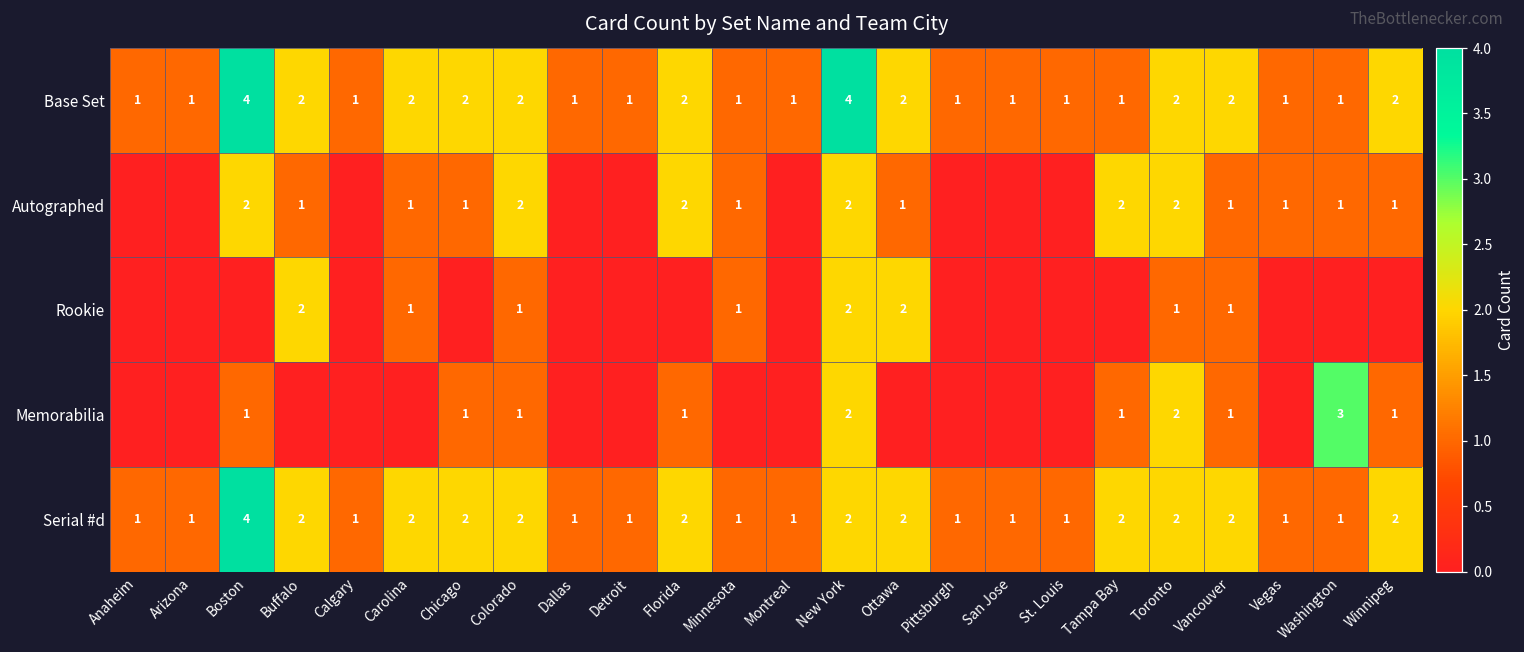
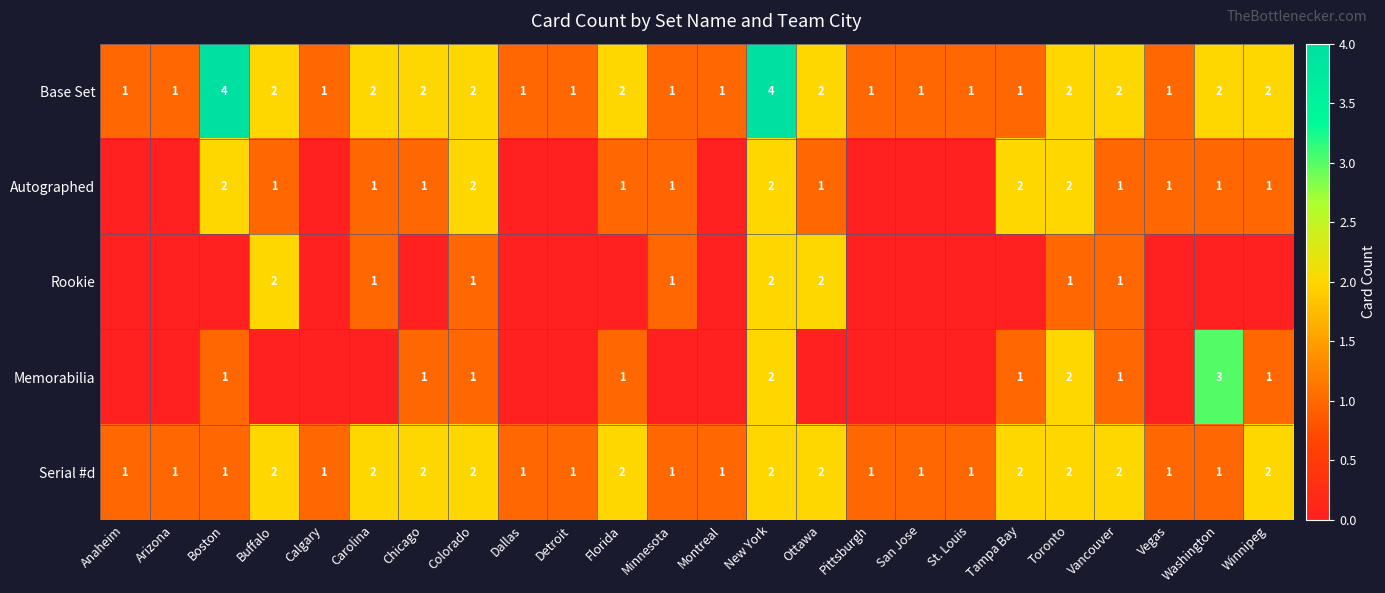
  {
    "Base Set": {
      "Anaheim": 1,
      "Arizona": 1,
      "Boston": 4,
      "Buffalo": 2,
      "Calgary": 1,
      "Carolina": 2,
      "Chicago": 2,
      "Colorado": 2,
      "Dallas": 1,
      "Detroit": 1,
      "Florida": 2,
      "Minnesota": 1,
      "Montreal": 1,
      "New York": 4,
      "Ottawa": 2,
      "Pittsburgh": 1,
      "San Jose": 1,
      "St. Louis": 1,
      "Tampa Bay": 1,
      "Toronto": 2,
      "Vancouver": 2,
      "Vegas": 1,
-     "Washington": 1,
+     "Washington": 2,
      "Winnipeg": 2
    },
    "Autographed": {
      "Boston": 2,
      "Buffalo": 1,
      "Carolina": 1,
      "Chicago": 1,
      "Colorado": 2,
-     "Florida": 2,
+     "Florida": 1,
      "Minnesota": 1,
      "New York": 2,
      "Ottawa": 1,
      "Tampa Bay": 2,
      "Toronto": 2,
      "Vancouver": 1,
      "Vegas": 1,
      "Washington": 1,
      "Winnipeg": 1
    },
    "Rookie": {
      "Buffalo": 2,
      "Carolina": 1,
      "Colorado": 1,
      "Minnesota": 1,
      "New York": 2,
      "Ottawa": 2,
      "Toronto": 1,
      "Vancouver": 1
    },
    "Memorabilia": {
      "Boston": 1,
      "Chicago": 1,
      "Colorado": 1,
      "Florida": 1,
      "New York": 2,
      "Tampa Bay": 1,
      "Toronto": 2,
      "Vancouver": 1,
      "Washington": 3,
      "Winnipeg": 1
    },
    "Serial #d": {
      "Anaheim": 1,
      "Arizona": 1,
-     "Boston": 4,
+     "Boston": 1,
      "Buffalo": 2,
      "Calgary": 1,
      "Carolina": 2,
      "Chicago": 2,
      "Colorado": 2,
      "Dallas": 1,
      "Detroit": 1,
      "Florida": 2,
      "Minnesota": 1,
      "Montreal": 1,
      "New York": 2,
      "Ottawa": 2,
      "Pittsburgh": 1,
      "San Jose": 1,
      "St. Louis": 1,
      "Tampa Bay": 2,
      "Toronto": 2,
      "Vancouver": 2,
      "Vegas": 1,
      "Washington": 1,
      "Winnipeg": 2
    }
  }
